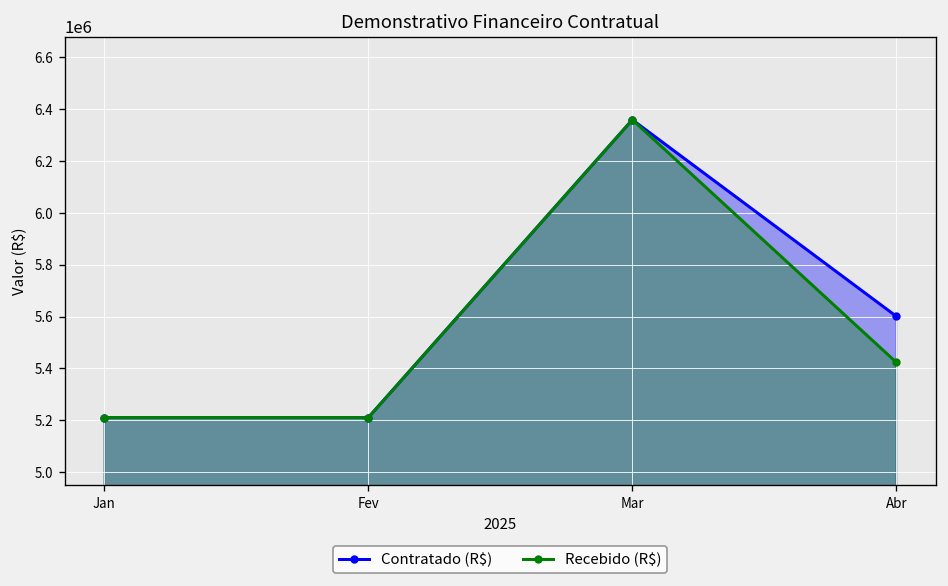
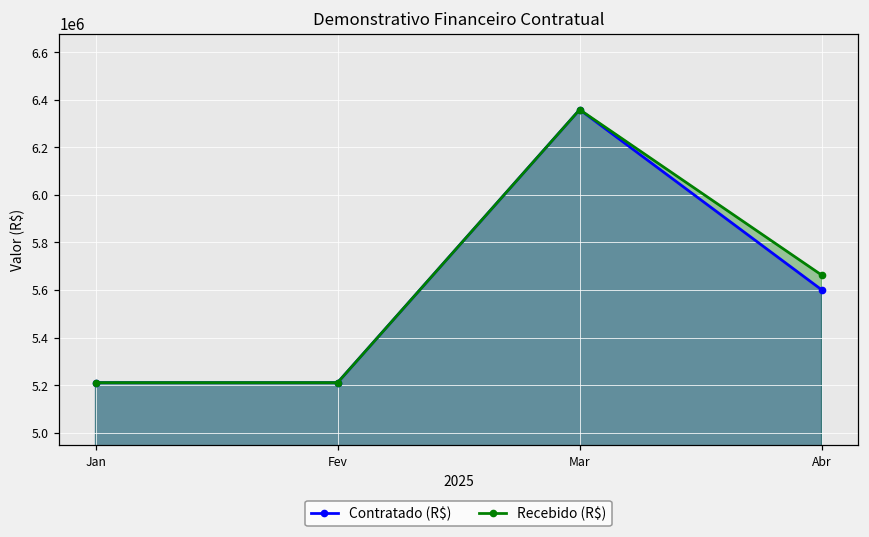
  {
    "Contratado (R$)": {
      "Abr": 5600000
    },
    "Recebido (R$)": {
-     "Abr": 5420000
+     "Abr": 5660000
    }
  }
